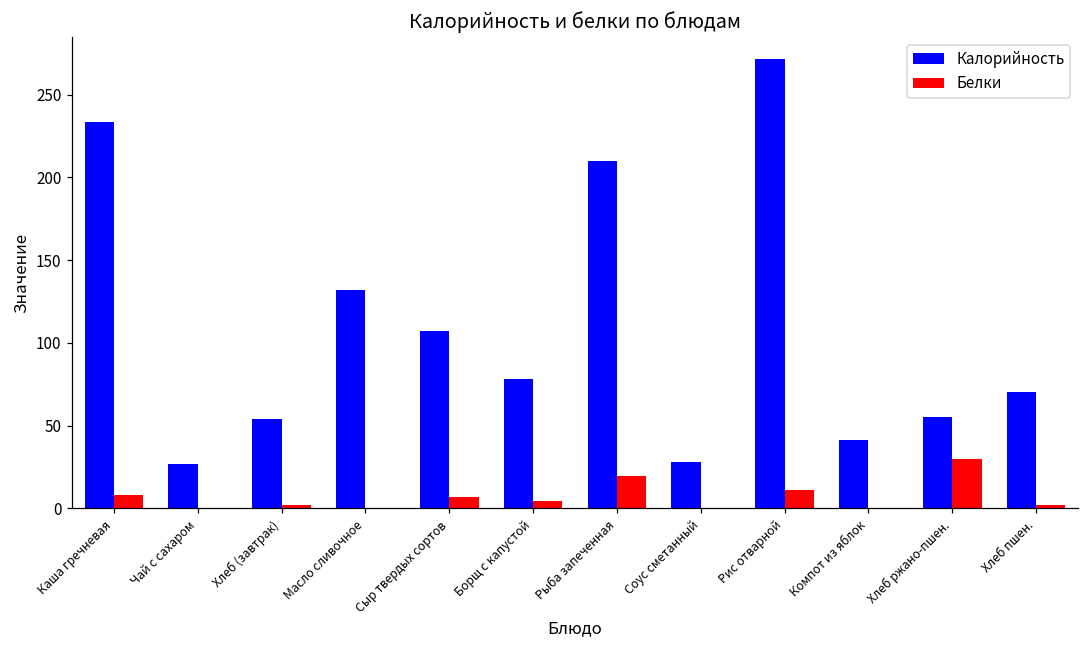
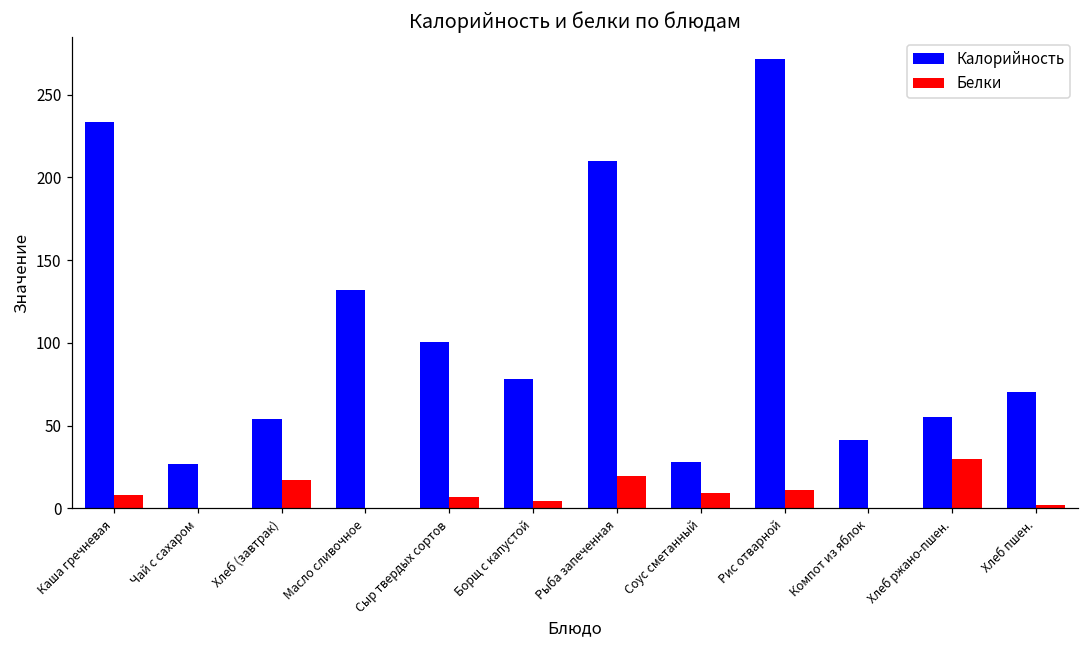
  {
    "Калорийность": {
      "Каша гречневая": 234,
      "Чай с сахаром": 27,
      "Хлеб (завтрак)": 54,
      "Масло сливочное": 132,
-     "Сыр твердых сортов": 108,
+     "Сыр твердых сортов": 100,
      "Борщ с капустой": 78,
      "Рыба запеченная": 210,
      "Соус сметанный": 28,
      "Рис отварной": 271,
      "Компот из яблок": 42,
      "Хлеб ржано-пшен.": 55,
      "Хлеб пшен.": 70
    },
    "Белки": {
      "Каша гречневая": 8,
-     "Хлеб (завтрак)": 2,
+     "Хлеб (завтрак)": 17,
      "Сыр твердых сортов": 7,
      "Борщ с капустой": 4,
      "Рыба запеченная": 19,
-     "Соус сметанный": 0,
+     "Соус сметанный": 9,
      "Рис отварной": 11,
      "Хлеб ржано-пшен.": 30,
      "Хлеб пшен.": 2
    }
  }
